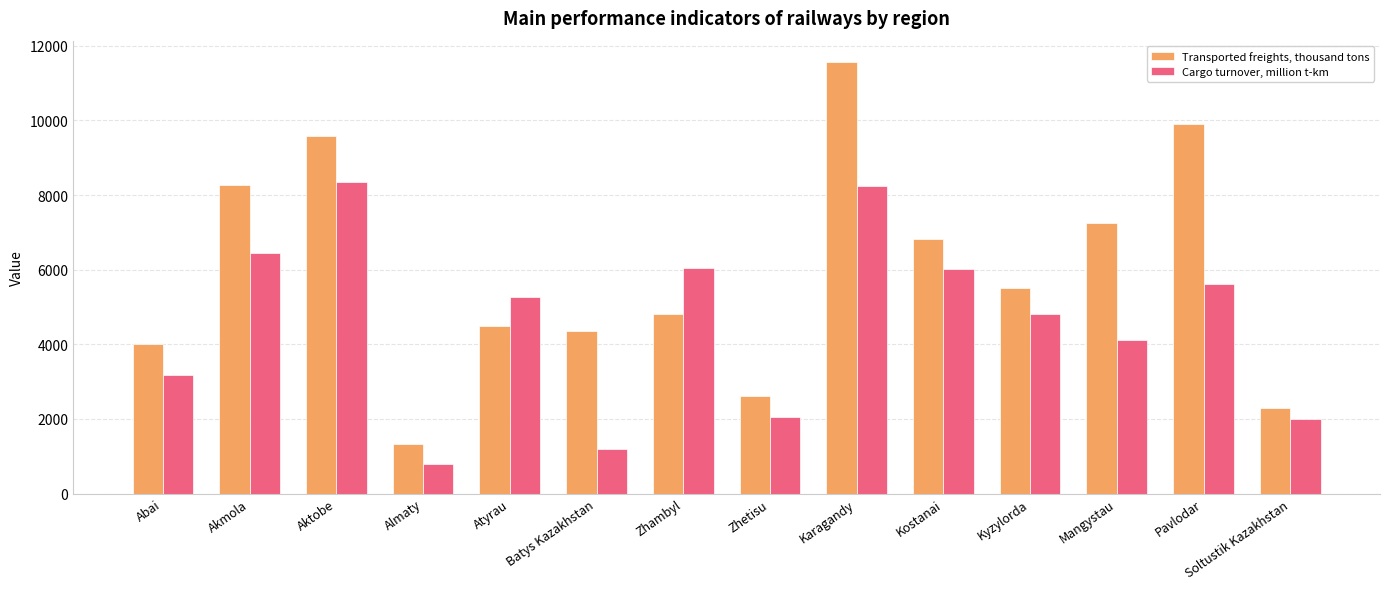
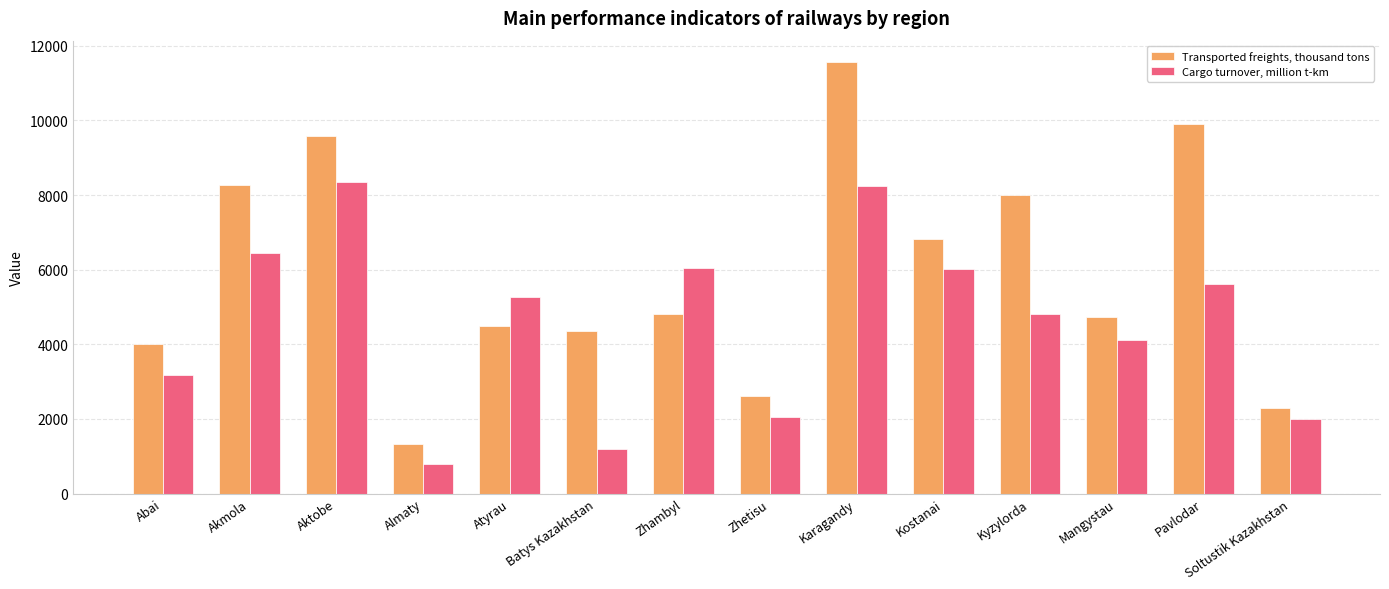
  {
    "Transported freights, thousand tons": {
      "Abai": 4000,
      "Akmola": 8300,
      "Aktobe": 9600,
      "Almaty": 1300,
      "Atyrau": 4500,
      "Batys Kazakhstan": 4400,
      "Zhambyl": 4800,
      "Zhetisu": 2600,
      "Karagandy": 11600,
      "Kostanai": 6800,
-     "Kyzylorda": 5500,
-     "Mangystau": 7300,
+     "Kyzylorda": 8000,
+     "Mangystau": 4700,
      "Pavlodar": 9900,
      "Soltustik Kazakhstan": 2300
    },
    "Cargo turnover, million t-km": {
      "Abai": 3200,
      "Akmola": 6400,
      "Aktobe": 8400,
      "Almaty": 800,
      "Atyrau": 5300,
      "Batys Kazakhstan": 1200,
      "Zhambyl": 6000,
      "Zhetisu": 2100,
      "Karagandy": 8200,
      "Kostanai": 6000,
      "Kyzylorda": 4800,
      "Mangystau": 4100,
      "Pavlodar": 5600,
      "Soltustik Kazakhstan": 2000
    }
  }
